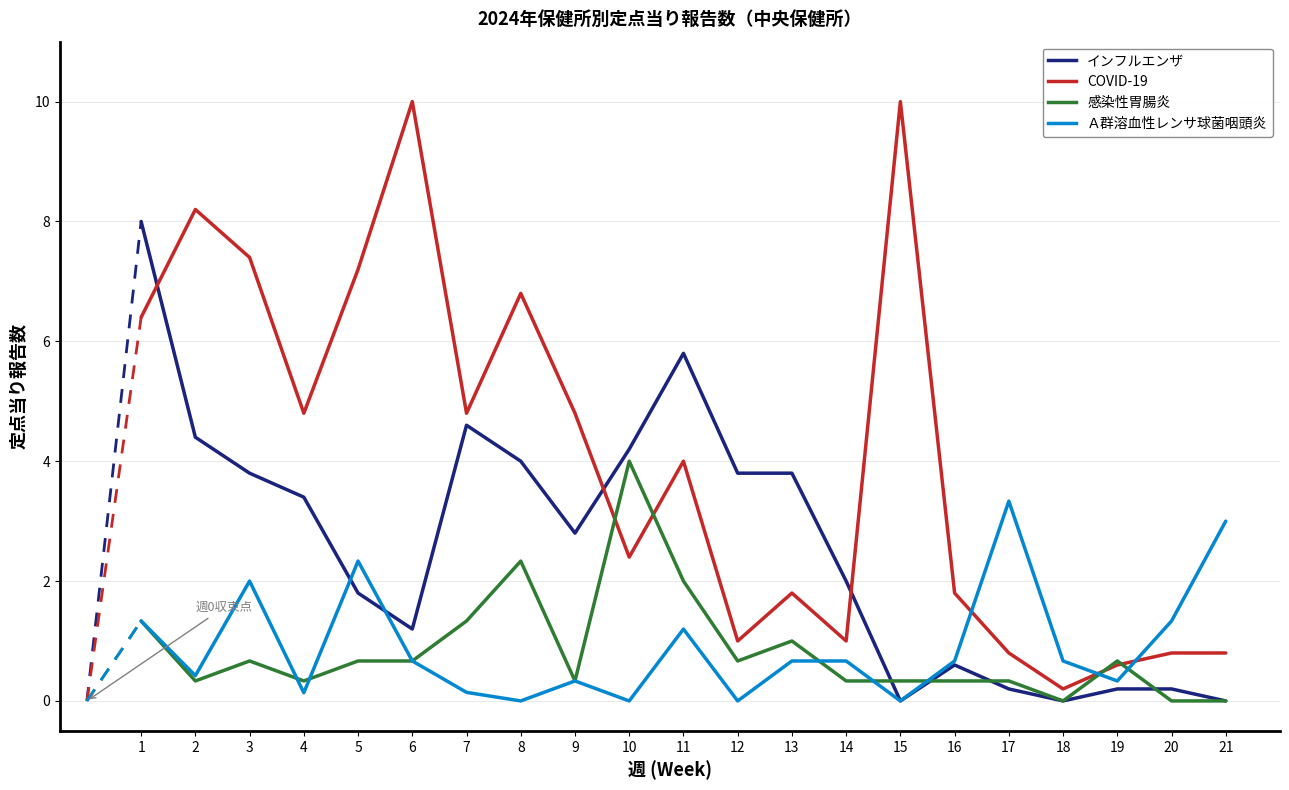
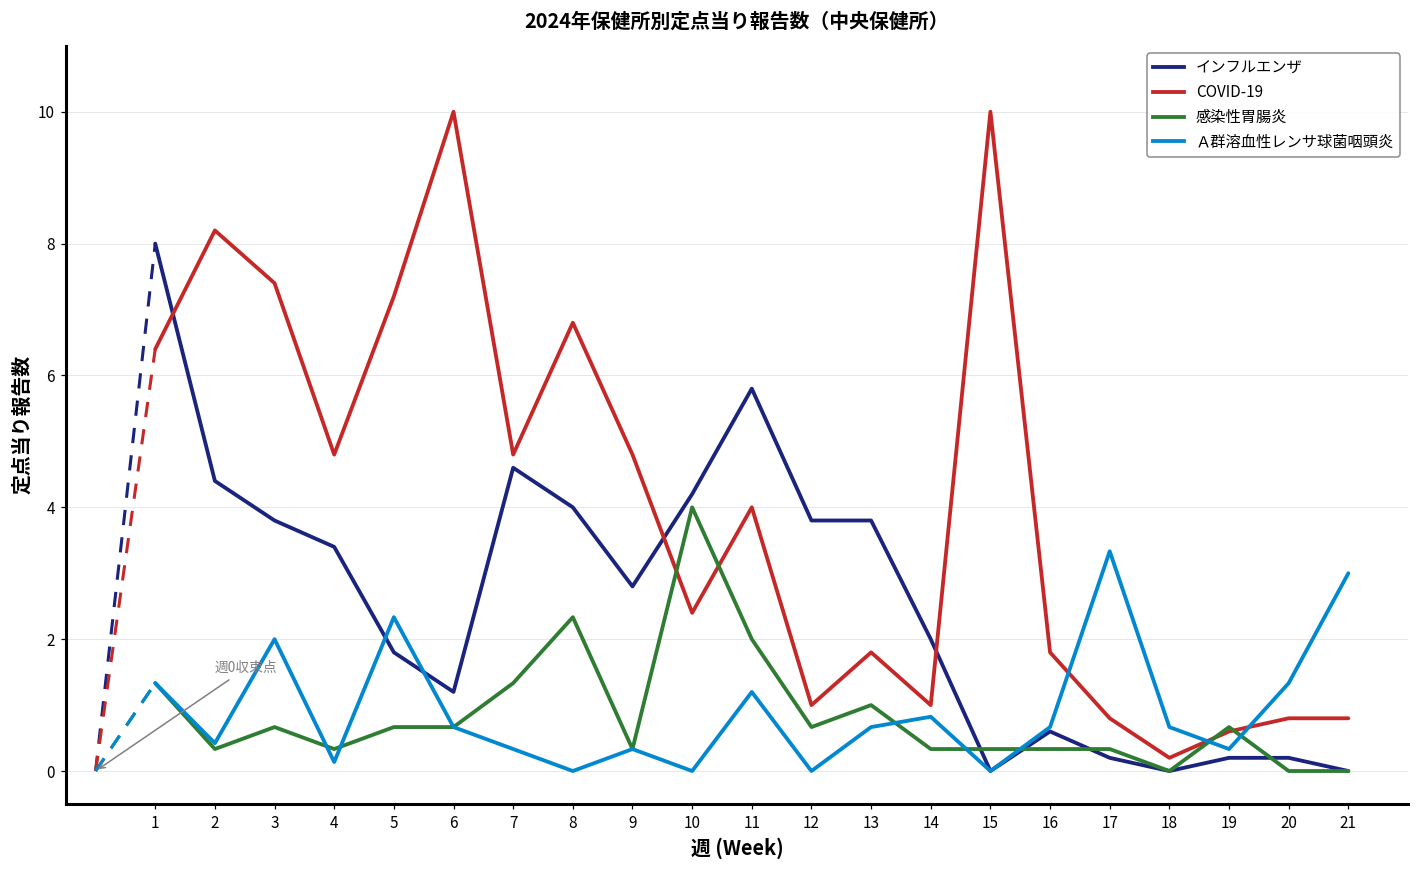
  {
    "Ａ群溶血性レンサ球菌咽頭炎": {
      "2": 0.4,
      "3": 2.0,
      "4": 0.1,
      "5": 2.3,
-     "7": 0.1,
+     "7": 0.3,
      "8": 0.0,
      "10": 0.0,
      "11": 1.2,
      "12": 0.0,
      "13": 0.7,
-     "14": 0.7,
+     "14": 0.8,
      "16": 0.7,
      "17": 3.3,
      "18": 0.7,
      "19": 0.3,
      "20": 1.3,
      "21": 3.0
    }
  }
